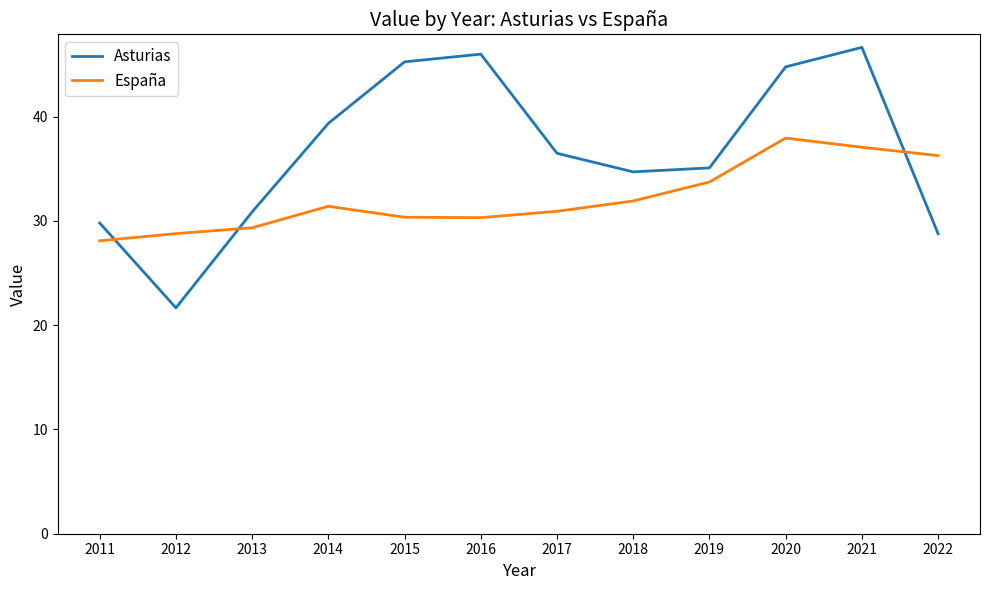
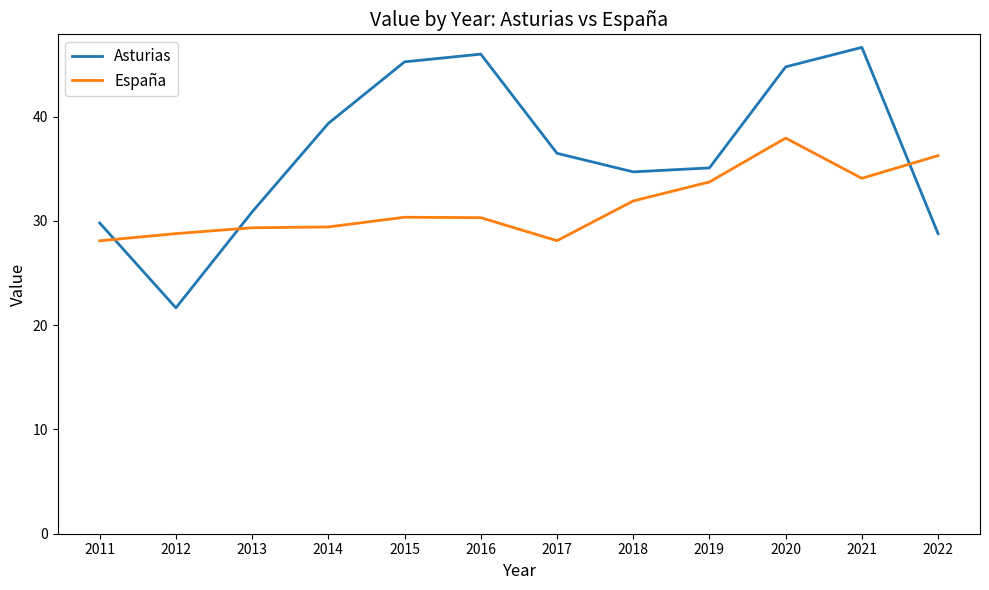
  {
    "Asturias": {
      "2011": 29.8,
      "2012": 21.7,
      "2013": 30.9,
      "2014": 39.4,
      "2015": 45.3,
      "2016": 46.0,
      "2017": 36.5,
      "2018": 34.7,
      "2019": 35.1,
      "2020": 44.8,
      "2021": 46.6,
      "2022": 28.8
    },
    "España": {
      "2011": 28.1,
      "2012": 28.8,
      "2013": 29.3,
-     "2014": 31.4,
+     "2014": 29.4,
      "2015": 30.4,
      "2016": 30.3,
-     "2017": 30.9,
+     "2017": 28.1,
      "2018": 31.9,
      "2019": 33.7,
      "2020": 37.9,
-     "2021": 37.1,
+     "2021": 34.1,
      "2022": 36.3
    }
  }
